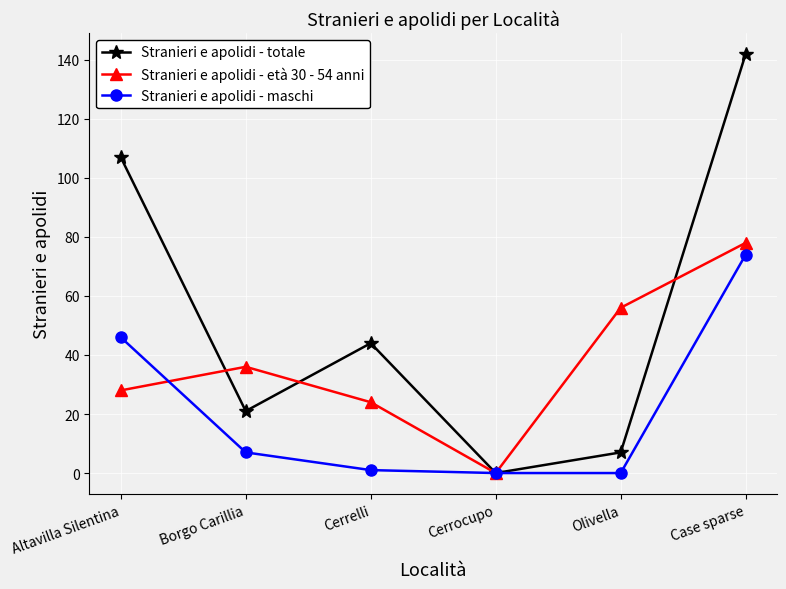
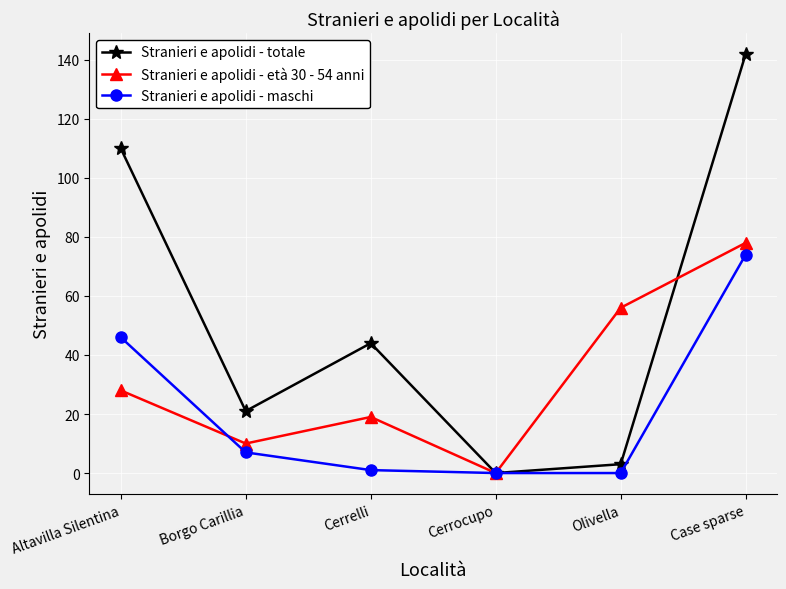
  {
    "Stranieri e apolidi - totale": {
-     "Altavilla Silentina": 107,
+     "Altavilla Silentina": 110,
      "Borgo Carillia": 21,
      "Cerrelli": 44,
-     "Olivella": 7,
+     "Olivella": 3,
      "Case sparse": 142
    },
    "Stranieri e apolidi - età 30 - 54 anni": {
      "Altavilla Silentina": 28,
-     "Borgo Carillia": 36,
-     "Cerrelli": 24,
+     "Borgo Carillia": 10,
+     "Cerrelli": 19,
      "Olivella": 56,
      "Case sparse": 78
    },
    "Stranieri e apolidi - maschi": {
      "Altavilla Silentina": 46,
      "Borgo Carillia": 7,
      "Cerrelli": 1,
      "Olivella": 0,
      "Case sparse": 74
    }
  }
